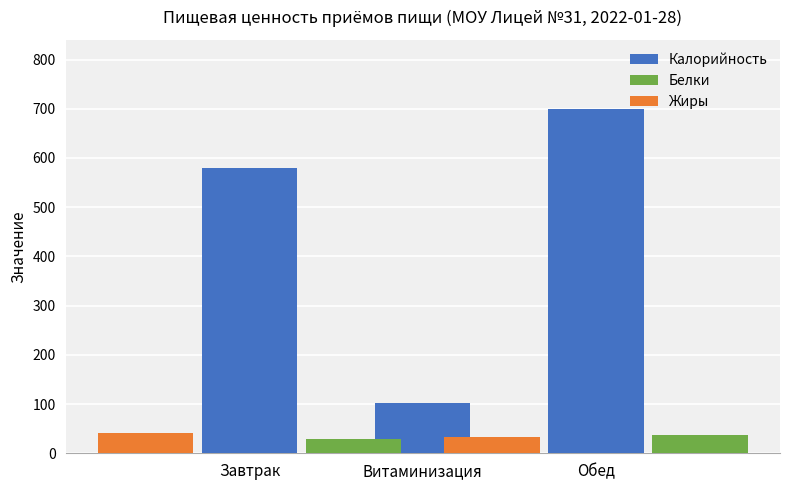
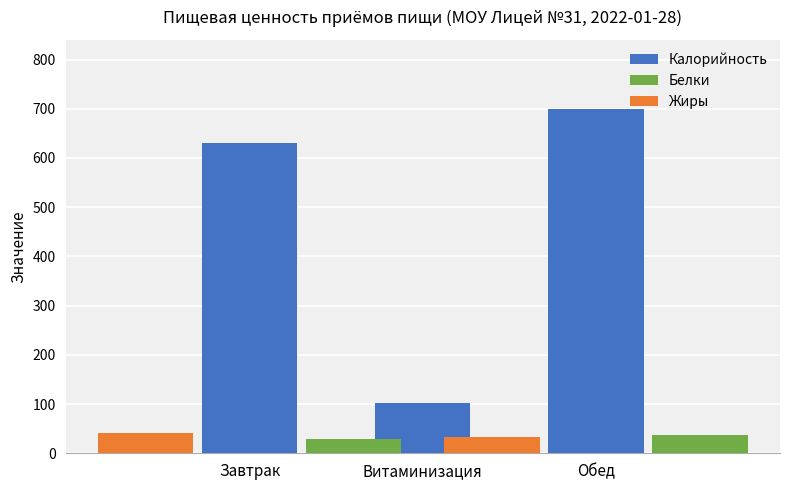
  {
    "Калорийность": {
-     "Завтрак": 580,
+     "Завтрак": 630,
      "Витаминизация": 100,
      "Обед": 700
    }
  }
